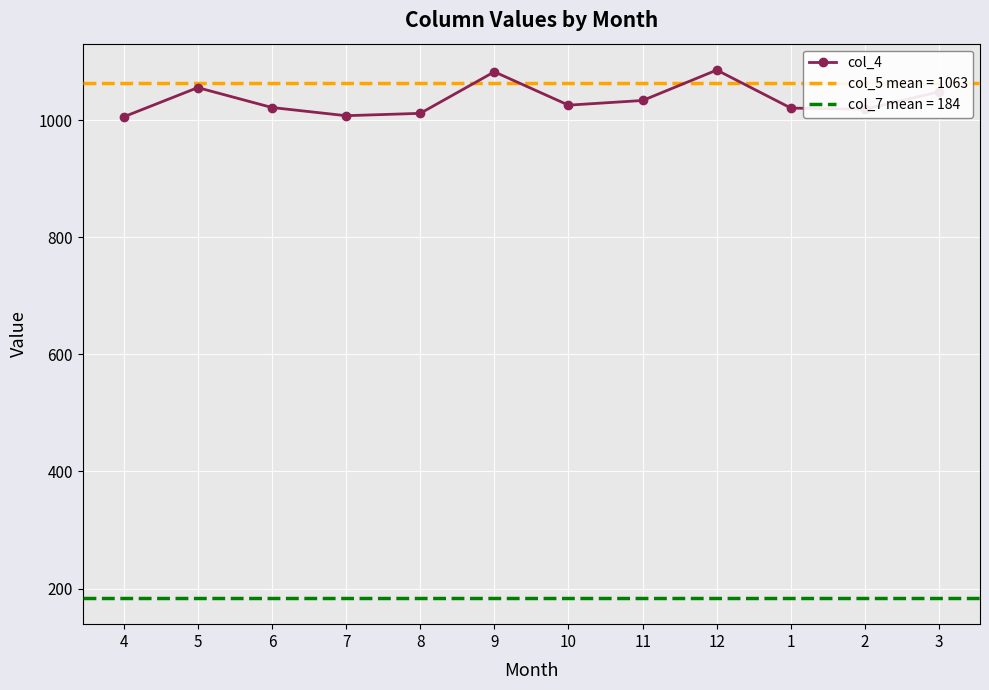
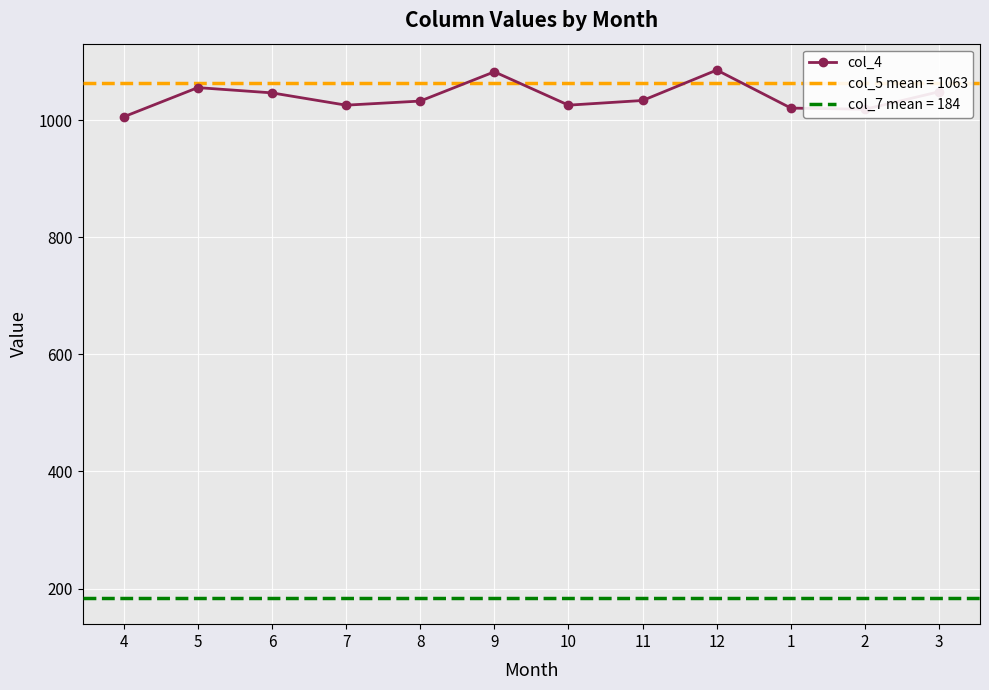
  {
    "4": 1010,
    "5": 1060,
-   "6": 1020,
-   "7": 1010,
-   "8": 1010,
+   "6": 1050,
+   "7": 1030,
+   "8": 1030,
    "9": 1080,
    "10": 1030,
    "11": 1030,
    "12": 1090,
    "1": 1020
  }
